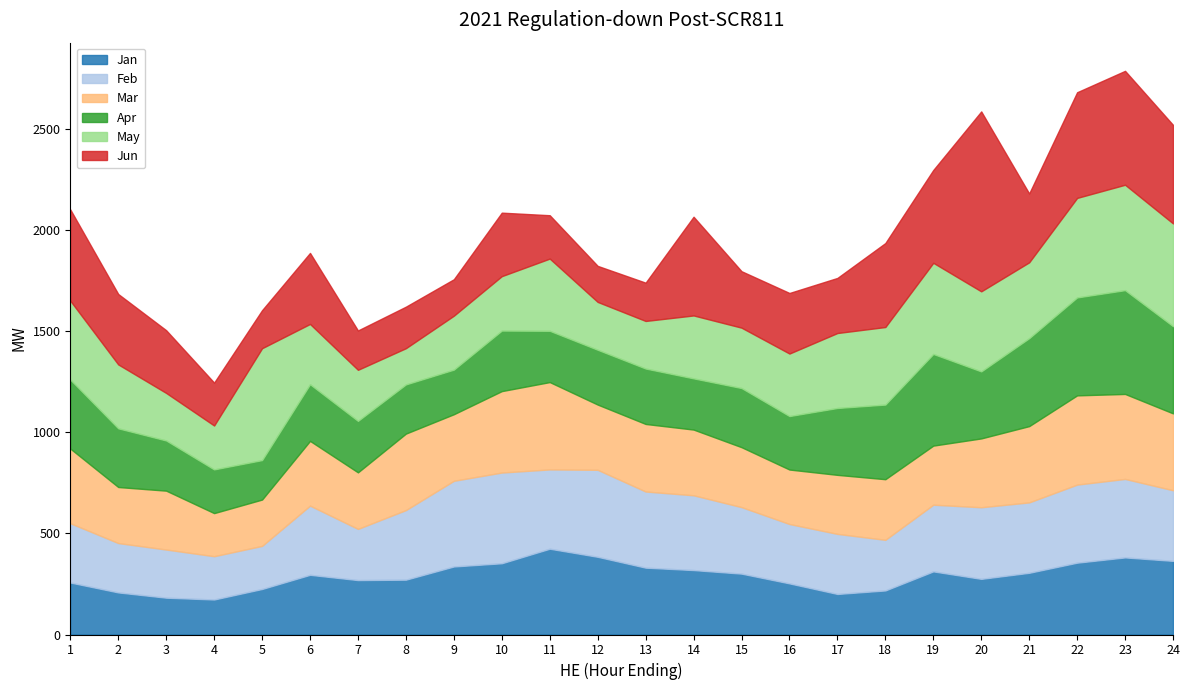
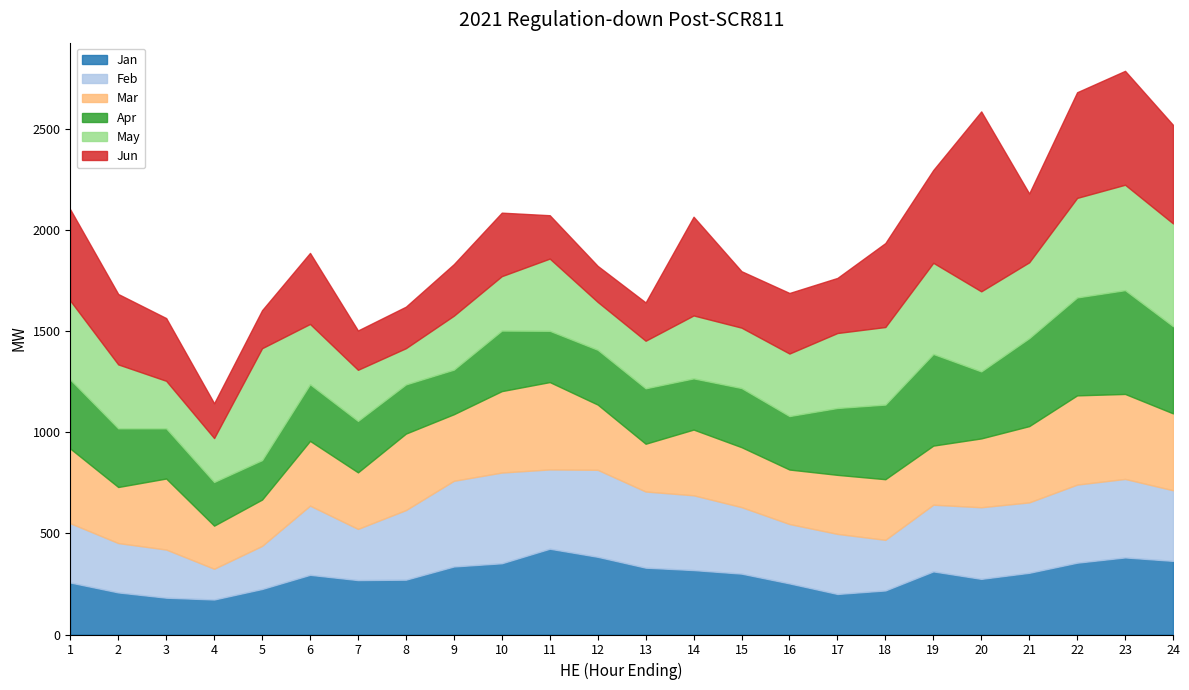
  {
    "Jan": {
      "1": 260,
      "2": 210,
      "3": 180,
      "4": 170,
      "5": 230,
      "6": 300,
      "7": 270,
      "8": 270,
      "9": 340,
      "10": 350,
      "11": 420,
      "12": 380,
      "13": 330,
      "14": 320,
      "15": 300,
      "16": 250,
      "17": 200,
      "18": 220,
      "19": 310,
      "20": 280,
      "21": 310,
      "22": 360,
      "23": 380,
      "24": 360
    },
    "Feb": {
      "1": 290,
      "2": 240,
      "3": 240,
-     "4": 210,
+     "4": 150,
      "5": 210,
      "6": 340,
      "7": 250,
      "8": 340,
      "9": 420,
      "10": 450,
      "11": 390,
      "12": 430,
      "13": 380,
      "14": 370,
      "15": 330,
      "16": 290,
      "17": 300,
      "18": 250,
      "19": 330,
      "20": 350,
      "21": 350,
      "22": 390,
      "23": 390,
      "24": 350
    },
    "Mar": {
      "1": 370,
      "2": 280,
-     "3": 290,
+     "3": 350,
      "4": 210,
      "5": 230,
      "6": 320,
      "7": 280,
      "8": 380,
      "9": 330,
      "10": 400,
      "11": 430,
      "12": 320,
-     "13": 330,
+     "13": 240,
      "14": 320,
      "15": 300,
      "16": 270,
      "17": 290,
      "18": 300,
      "19": 290,
      "20": 340,
      "21": 380,
      "22": 440,
      "23": 420,
      "24": 380
    },
    "Apr": {
      "1": 340,
      "2": 290,
      "3": 250,
      "4": 220,
      "5": 200,
      "6": 280,
      "7": 250,
      "8": 240,
      "9": 220,
      "10": 300,
      "11": 250,
      "12": 270,
      "13": 270,
      "14": 250,
      "15": 290,
      "16": 260,
      "17": 330,
      "18": 370,
      "19": 450,
      "20": 330,
      "21": 430,
      "22": 480,
      "23": 510,
      "24": 430
    },
    "May": {
      "1": 390,
      "2": 320,
      "3": 240,
      "4": 220,
      "5": 550,
      "6": 300,
      "7": 250,
      "8": 180,
      "9": 270,
      "10": 270,
      "11": 360,
      "12": 240,
      "13": 240,
      "14": 310,
      "15": 300,
      "16": 310,
      "17": 370,
      "18": 380,
      "19": 450,
      "20": 400,
      "21": 370,
      "22": 490,
      "23": 520,
      "24": 510
    },
    "Jun": {
      "1": 450,
      "2": 350,
      "3": 310,
-     "4": 210,
+     "4": 170,
      "5": 190,
      "6": 350,
      "7": 190,
      "8": 210,
-     "9": 180,
+     "9": 250,
      "10": 310,
      "11": 210,
      "12": 180,
      "13": 190,
      "14": 490,
      "15": 280,
      "16": 300,
      "17": 270,
      "18": 410,
      "19": 460,
      "20": 890,
      "21": 340,
      "22": 520,
      "23": 560,
      "24": 490
    }
  }
